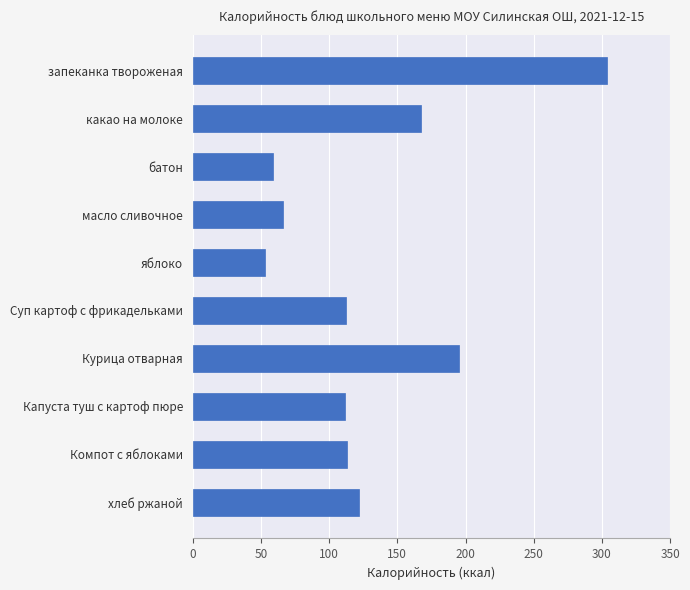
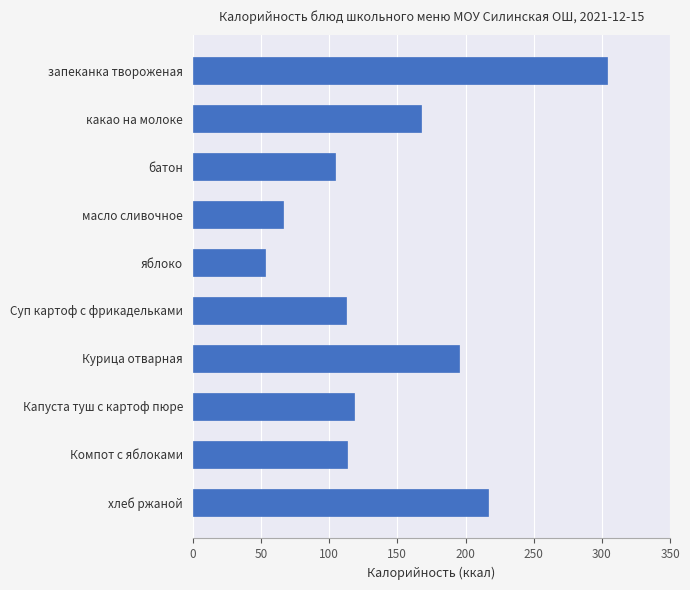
  {
    "запеканка твороженая": 304,
    "какао на молоке": 168,
-   "батон": 59,
+   "батон": 104,
    "масло сливочное": 66,
    "яблоко": 53,
    "Суп картоф с фрикадельками": 113,
    "Курица отварная": 195,
-   "Капуста туш с картоф пюре": 112,
+   "Капуста туш с картоф пюре": 118,
    "Компот с яблоками": 113,
-   "хлеб ржаной": 122
+   "хлеб ржаной": 217
  }
